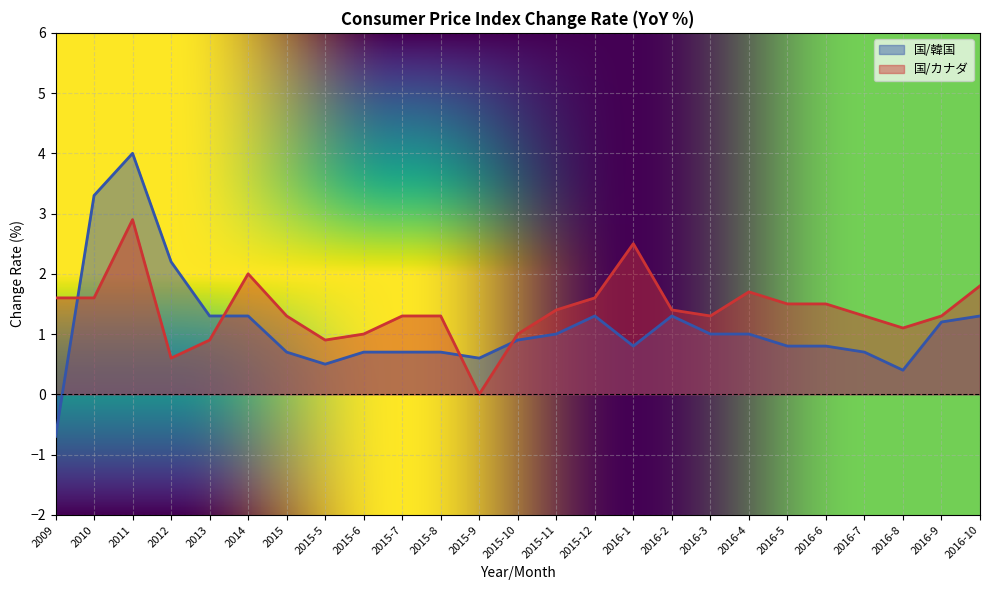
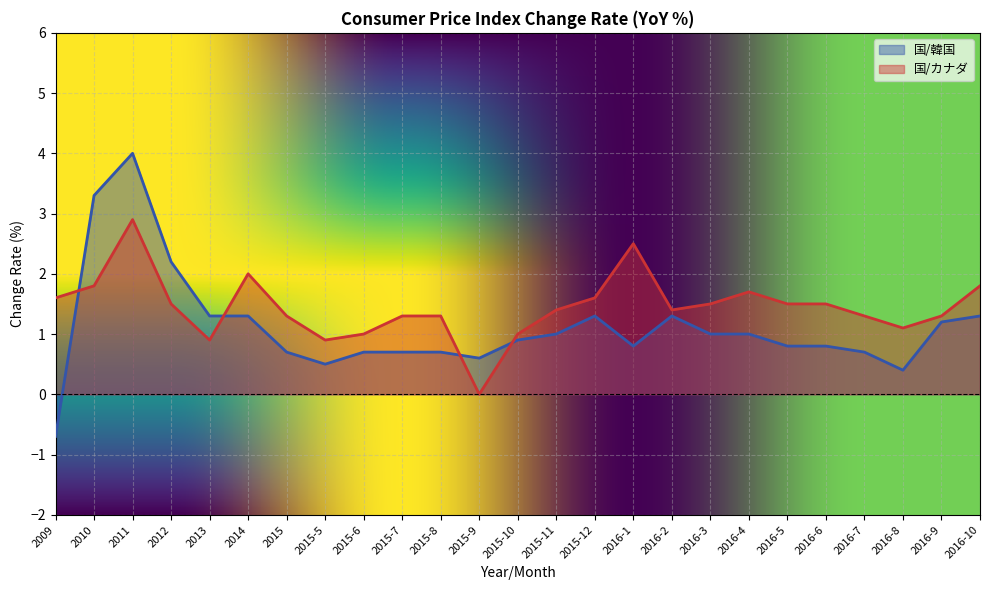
  {
    "国/カナダ": {
      "2009": 1.6,
-     "2010": 1.6,
+     "2010": 1.8,
      "2011": 2.9,
-     "2012": 0.6,
+     "2012": 1.5,
      "2013": 0.9,
      "2014": 2.0,
      "2015": 1.3,
      "2015-5": 0.9,
      "2015-6": 1.0,
      "2015-7": 1.3,
      "2015-8": 1.3,
      "2015-9": 0.0,
      "2015-10": 1.0,
      "2015-11": 1.4,
      "2015-12": 1.6,
      "2016-1": 2.5,
      "2016-2": 1.4,
-     "2016-3": 1.3,
+     "2016-3": 1.5,
      "2016-4": 1.7,
      "2016-5": 1.5,
      "2016-6": 1.5,
      "2016-7": 1.3,
      "2016-8": 1.1,
      "2016-9": 1.3,
      "2016-10": 1.8
    }
  }
